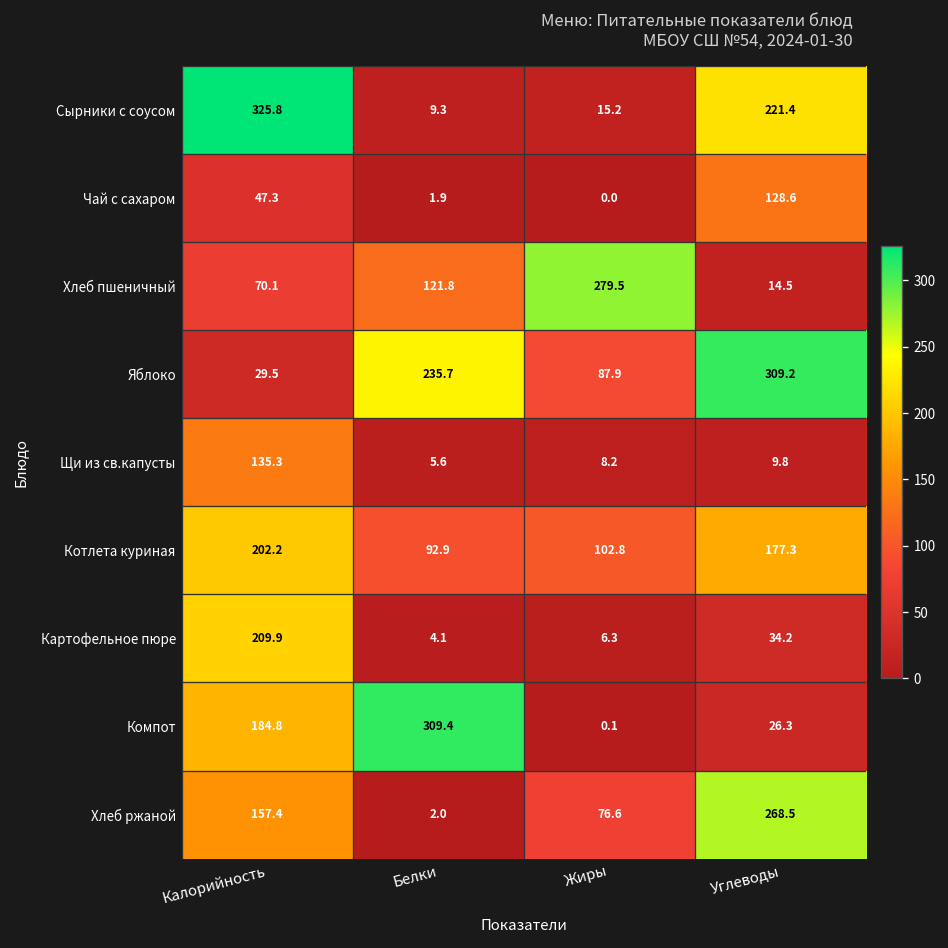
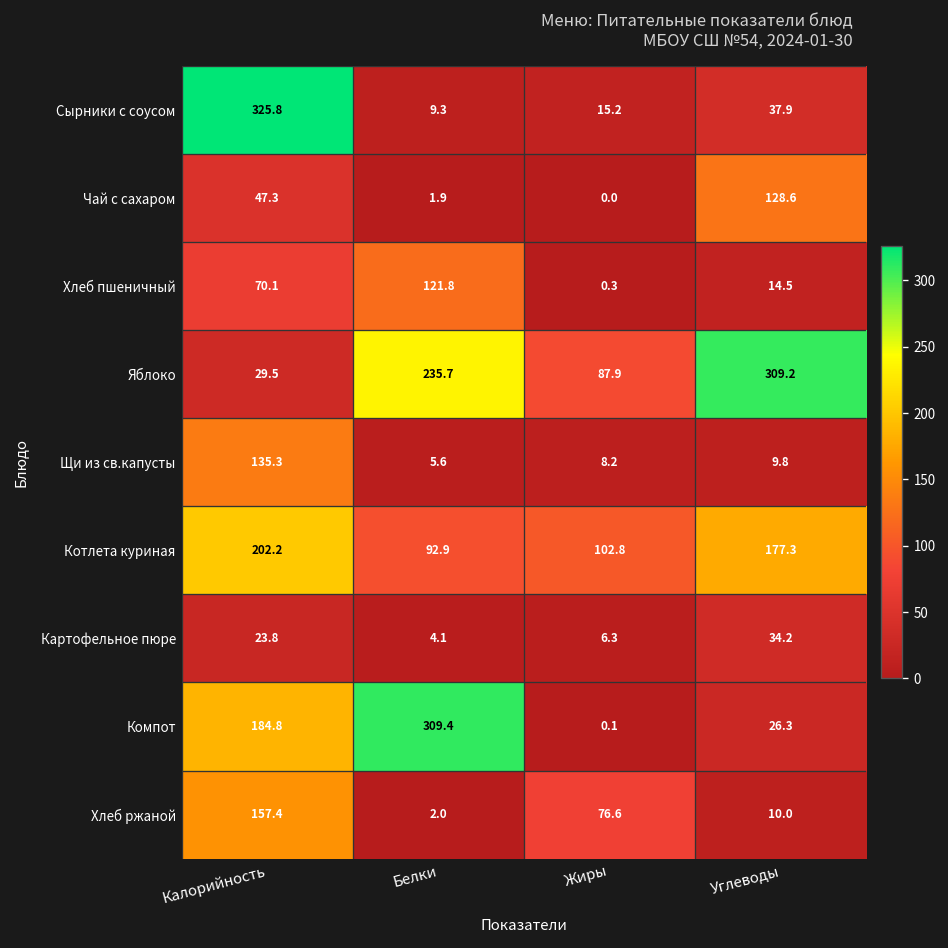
  {
    "Сырники с соусом": {
      "Калорийность": 325.8,
      "Белки": 9.3,
      "Жиры": 15.2,
-     "Углеводы": 221.4
+     "Углеводы": 37.9
    },
    "Чай с сахаром": {
      "Калорийность": 47.3,
      "Белки": 1.9,
      "Жиры": 0.0,
      "Углеводы": 128.6
    },
    "Хлеб пшеничный": {
      "Калорийность": 70.1,
      "Белки": 121.8,
-     "Жиры": 279.5,
+     "Жиры": 0.3,
      "Углеводы": 14.5
    },
    "Яблоко": {
      "Калорийность": 29.5,
      "Белки": 235.7,
      "Жиры": 87.9,
      "Углеводы": 309.2
    },
    "Щи из св.капусты": {
      "Калорийность": 135.3,
      "Белки": 5.6,
      "Жиры": 8.2,
      "Углеводы": 9.8
    },
    "Котлета куриная": {
      "Калорийность": 202.2,
      "Белки": 92.9,
      "Жиры": 102.8,
      "Углеводы": 177.3
    },
    "Картофельное пюре": {
-     "Калорийность": 209.9,
+     "Калорийность": 23.8,
      "Белки": 4.1,
      "Жиры": 6.3,
      "Углеводы": 34.2
    },
    "Компот": {
      "Калорийность": 184.8,
      "Белки": 309.4,
      "Жиры": 0.1,
      "Углеводы": 26.3
    },
    "Хлеб ржаной": {
      "Калорийность": 157.4,
      "Белки": 2.0,
      "Жиры": 76.6,
-     "Углеводы": 268.5
+     "Углеводы": 10.0
    }
  }
